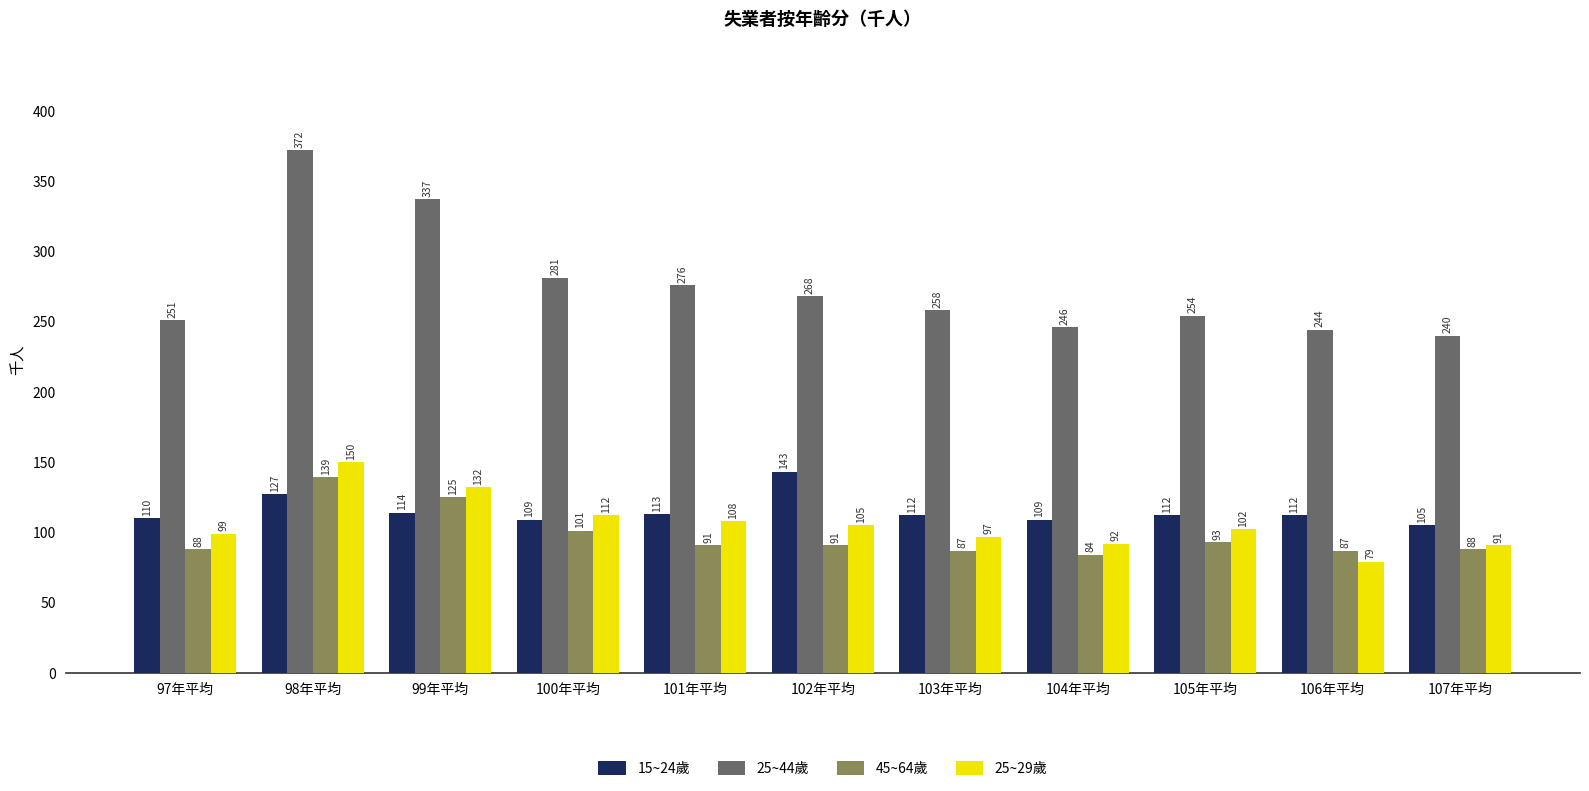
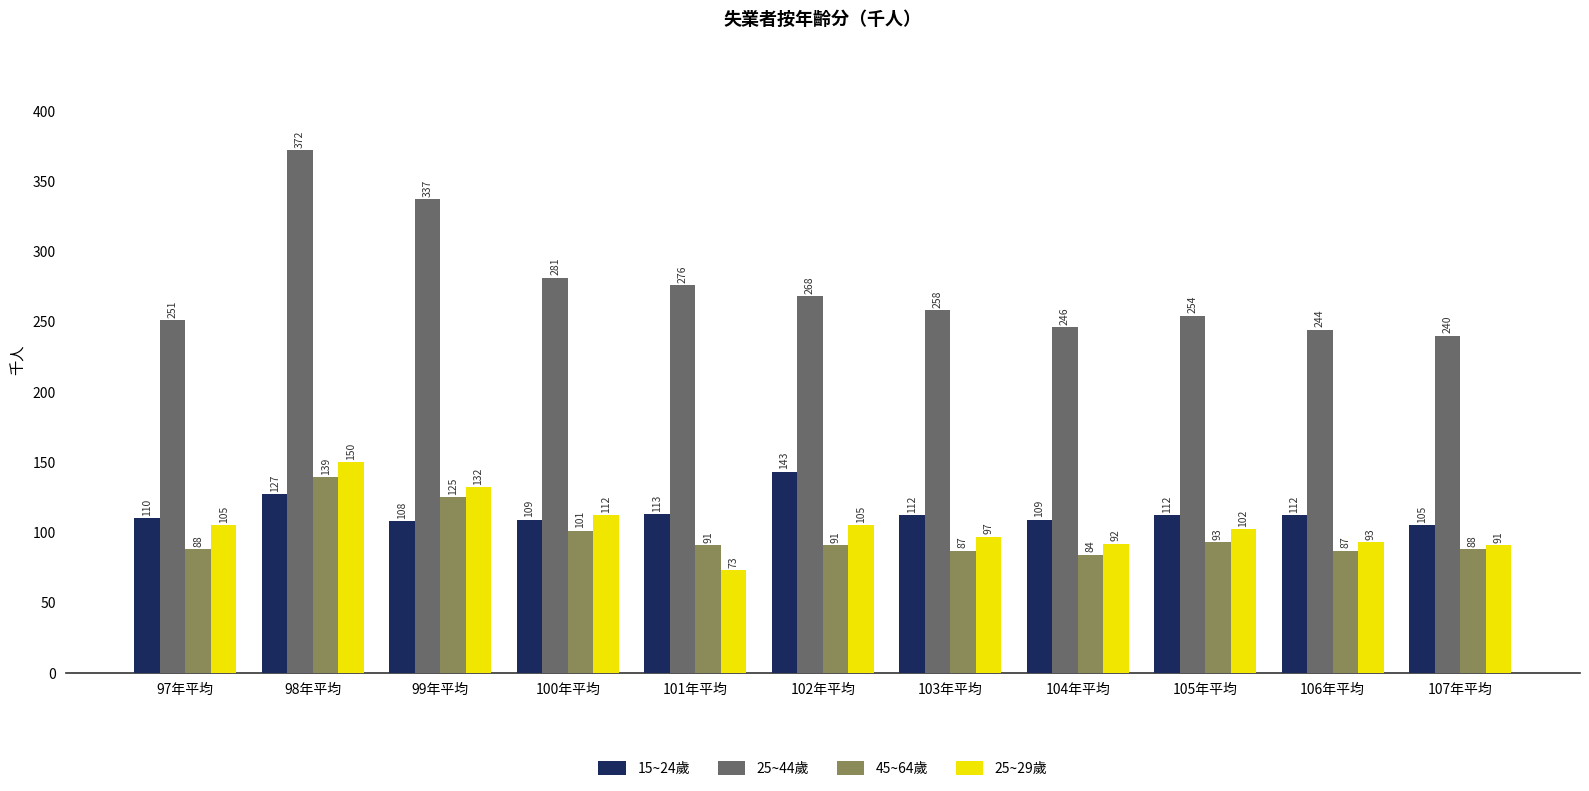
  {
    "15~24歲": {
      "97年平均": 110,
      "98年平均": 127,
-     "99年平均": 114,
+     "99年平均": 108,
      "100年平均": 109,
      "101年平均": 113,
      "102年平均": 143,
      "103年平均": 112,
      "104年平均": 109,
      "105年平均": 112,
      "106年平均": 112,
      "107年平均": 105
    },
    "25~29歲": {
-     "97年平均": 99,
+     "97年平均": 105,
      "98年平均": 150,
      "99年平均": 132,
      "100年平均": 112,
-     "101年平均": 108,
+     "101年平均": 73,
      "102年平均": 105,
      "103年平均": 97,
      "104年平均": 92,
      "105年平均": 102,
-     "106年平均": 79,
+     "106年平均": 93,
      "107年平均": 91
    }
  }
